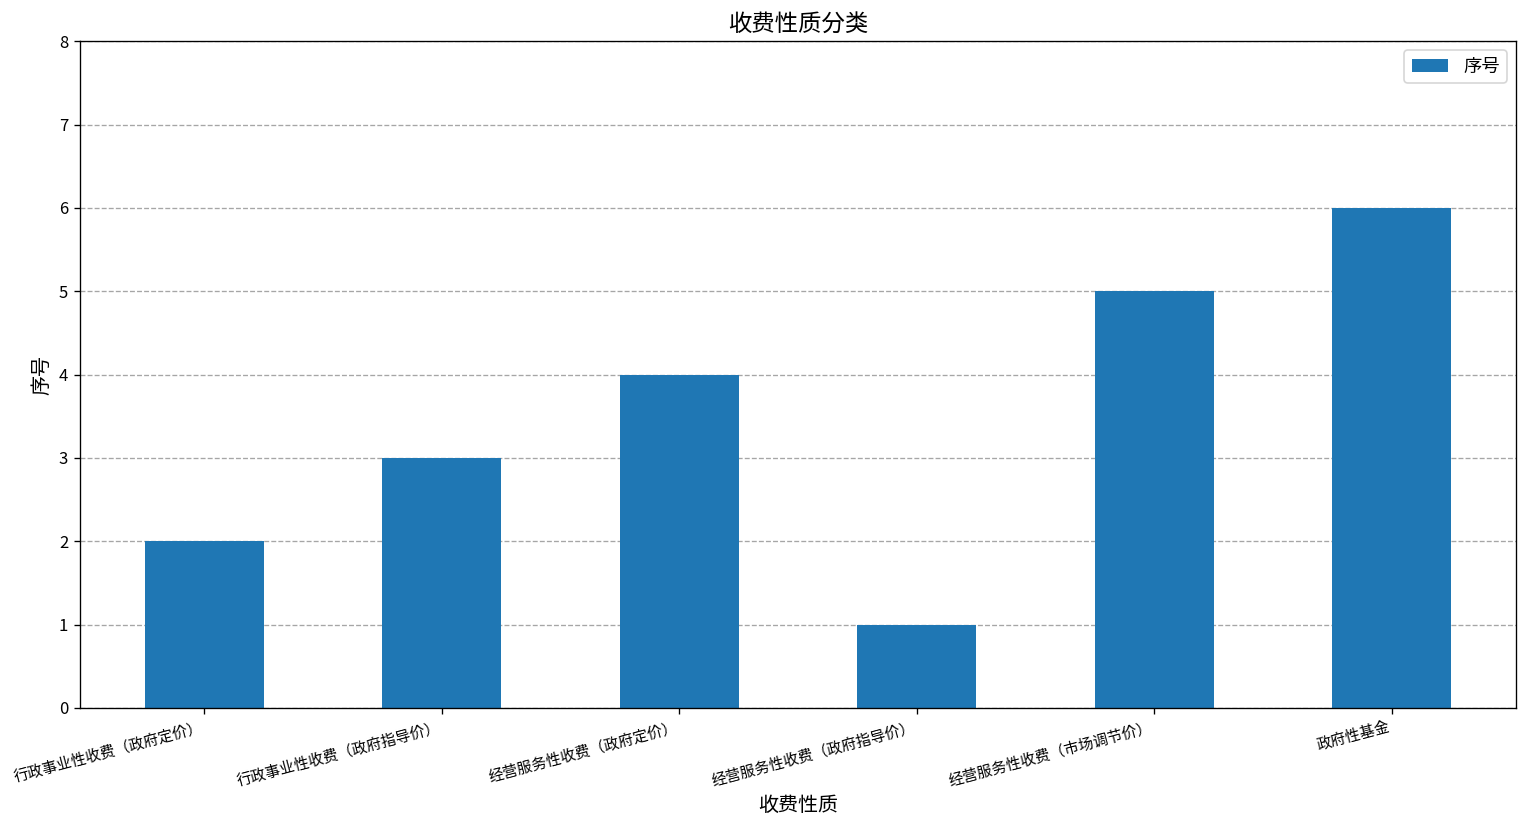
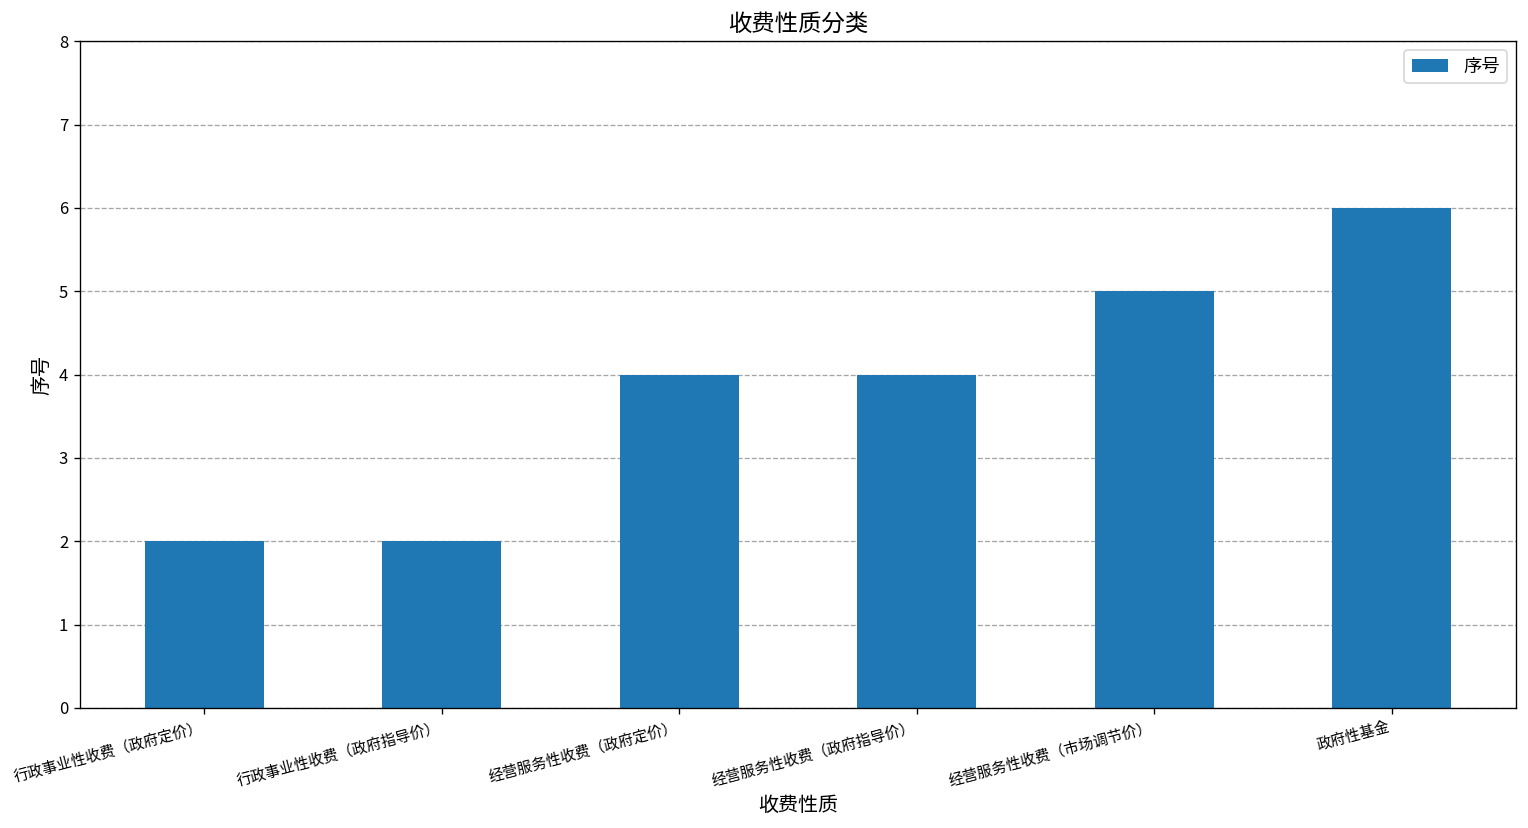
  {
    "行政事业性收费（政府定价）": 2,
-   "行政事业性收费（政府指导价）": 3,
+   "行政事业性收费（政府指导价）": 2,
    "经营服务性收费（政府定价）": 4,
-   "经营服务性收费（政府指导价）": 1,
+   "经营服务性收费（政府指导价）": 4,
    "经营服务性收费（市场调节价）": 5,
    "政府性基金": 6
  }
